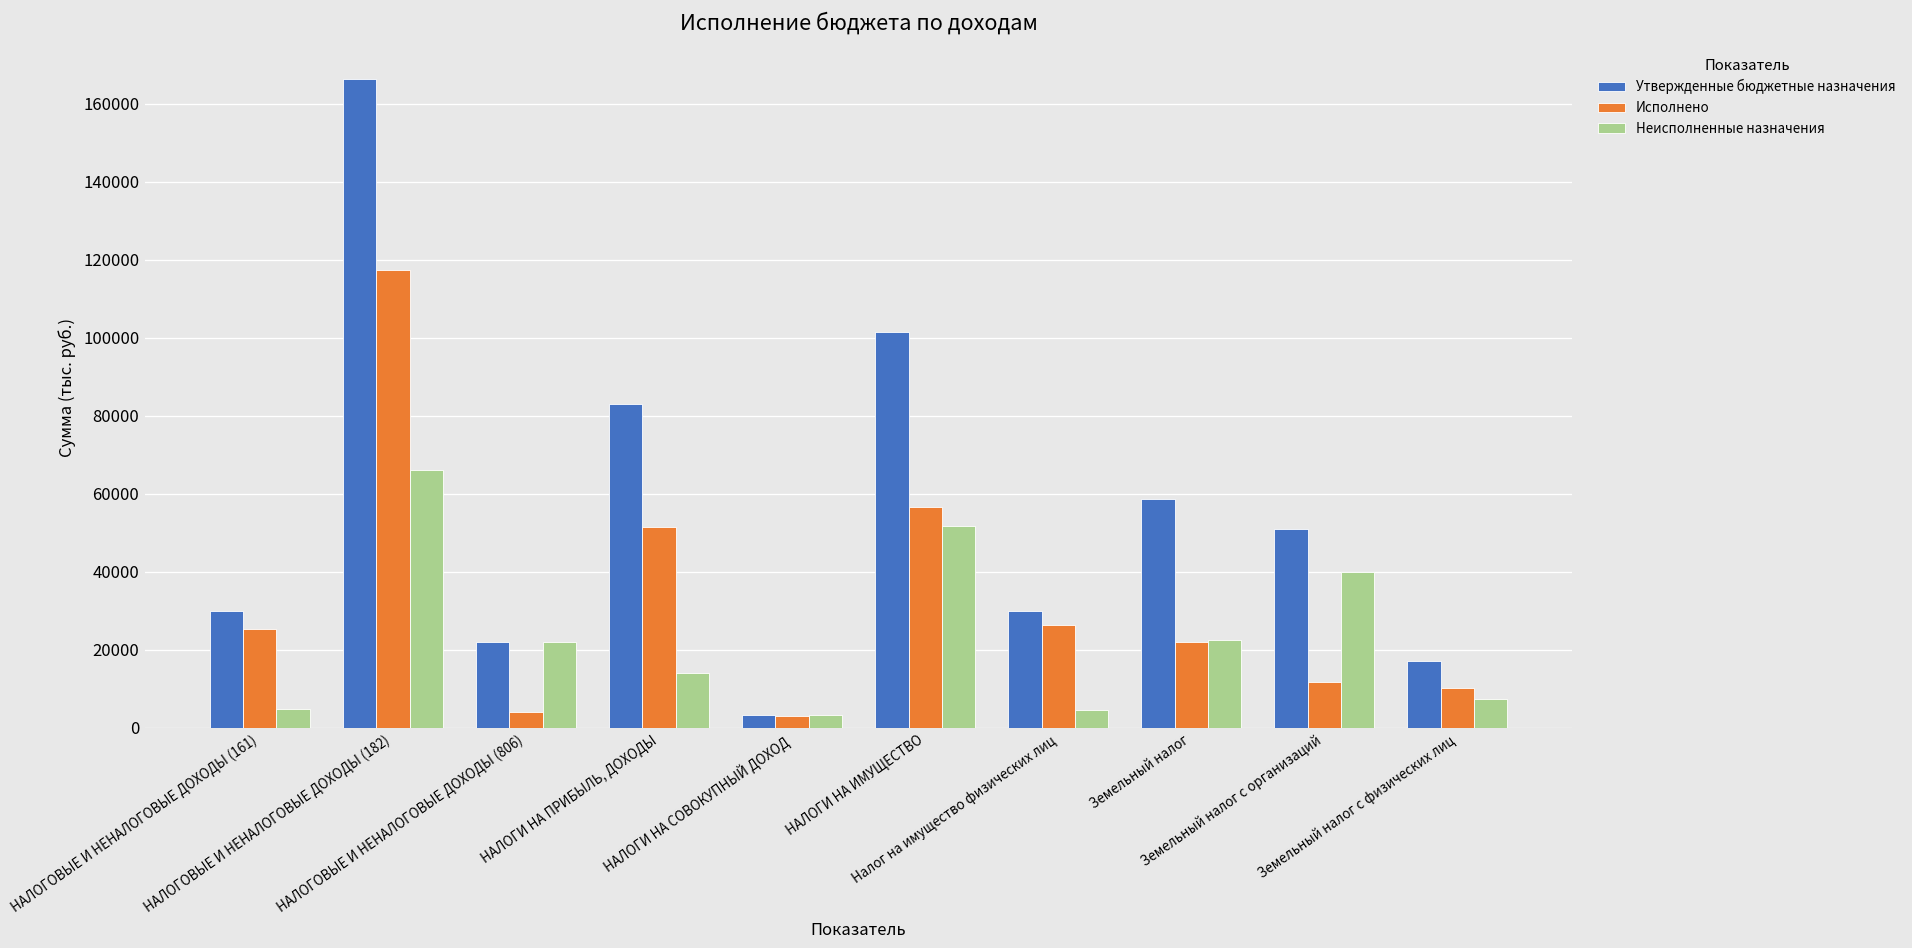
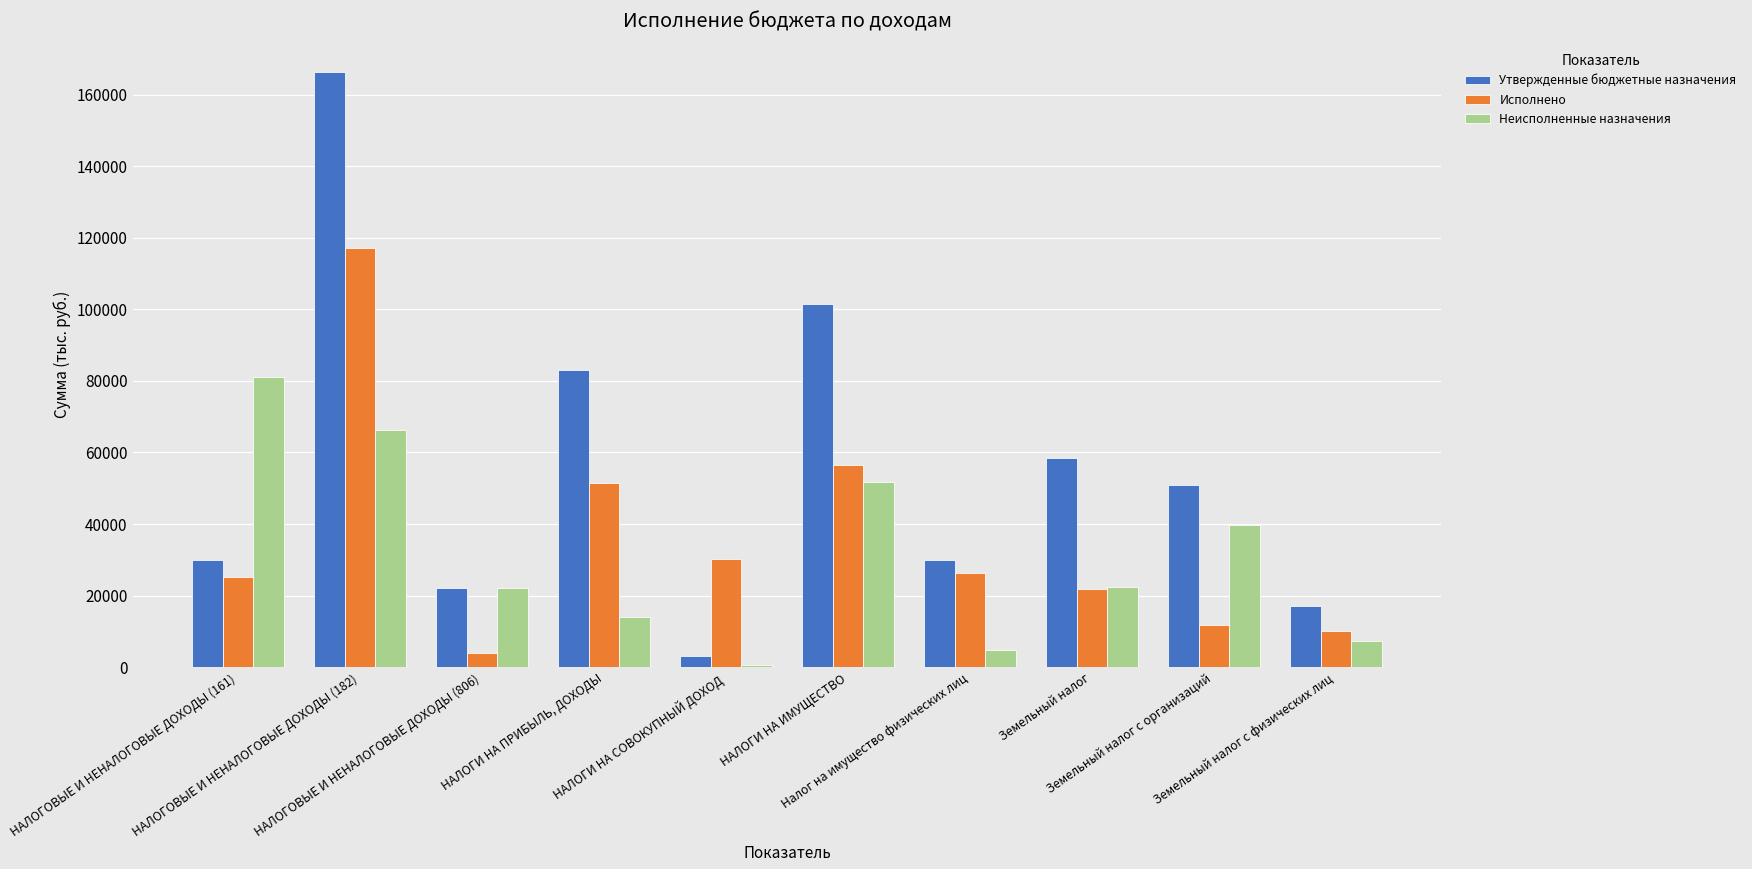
  {
    "Утвержденные бюджетные назначения": {
      "НАЛОГОВЫЕ И НЕНАЛОГОВЫЕ ДОХОДЫ (161)": 30000,
      "НАЛОГОВЫЕ И НЕНАЛОГОВЫЕ ДОХОДЫ (182)": 166000,
      "НАЛОГОВЫЕ И НЕНАЛОГОВЫЕ ДОХОДЫ (806)": 22000,
      "НАЛОГИ НА ПРИБЫЛЬ, ДОХОДЫ": 83000,
      "НАЛОГИ НА СОВОКУПНЫЙ ДОХОД": 3000,
      "НАЛОГИ НА ИМУЩЕСТВО": 102000,
      "Налог на имущество физических лиц": 30000,
      "Земельный налог": 59000,
      "Земельный налог с организаций": 51000,
      "Земельный налог с физических лиц": 17000
    },
    "Исполнено": {
      "НАЛОГОВЫЕ И НЕНАЛОГОВЫЕ ДОХОДЫ (161)": 25000,
      "НАЛОГОВЫЕ И НЕНАЛОГОВЫЕ ДОХОДЫ (182)": 117000,
      "НАЛОГОВЫЕ И НЕНАЛОГОВЫЕ ДОХОДЫ (806)": 4000,
      "НАЛОГИ НА ПРИБЫЛЬ, ДОХОДЫ": 51000,
-     "НАЛОГИ НА СОВОКУПНЫЙ ДОХОД": 3000,
+     "НАЛОГИ НА СОВОКУПНЫЙ ДОХОД": 30000,
      "НАЛОГИ НА ИМУЩЕСТВО": 56000,
      "Налог на имущество физических лиц": 26000,
      "Земельный налог": 22000,
      "Земельный налог с организаций": 12000,
      "Земельный налог с физических лиц": 10000
    },
    "Неисполненные назначения": {
-     "НАЛОГОВЫЕ И НЕНАЛОГОВЫЕ ДОХОДЫ (161)": 5000,
+     "НАЛОГОВЫЕ И НЕНАЛОГОВЫЕ ДОХОДЫ (161)": 81000,
      "НАЛОГОВЫЕ И НЕНАЛОГОВЫЕ ДОХОДЫ (182)": 66000,
      "НАЛОГОВЫЕ И НЕНАЛОГОВЫЕ ДОХОДЫ (806)": 22000,
      "НАЛОГИ НА ПРИБЫЛЬ, ДОХОДЫ": 14000,
-     "НАЛОГИ НА СОВОКУПНЫЙ ДОХОД": 3000,
+     "НАЛОГИ НА СОВОКУПНЫЙ ДОХОД": 0,
      "НАЛОГИ НА ИМУЩЕСТВО": 52000,
      "Налог на имущество физических лиц": 5000,
      "Земельный налог": 22000,
      "Земельный налог с организаций": 40000,
      "Земельный налог с физических лиц": 7000
    }
  }
